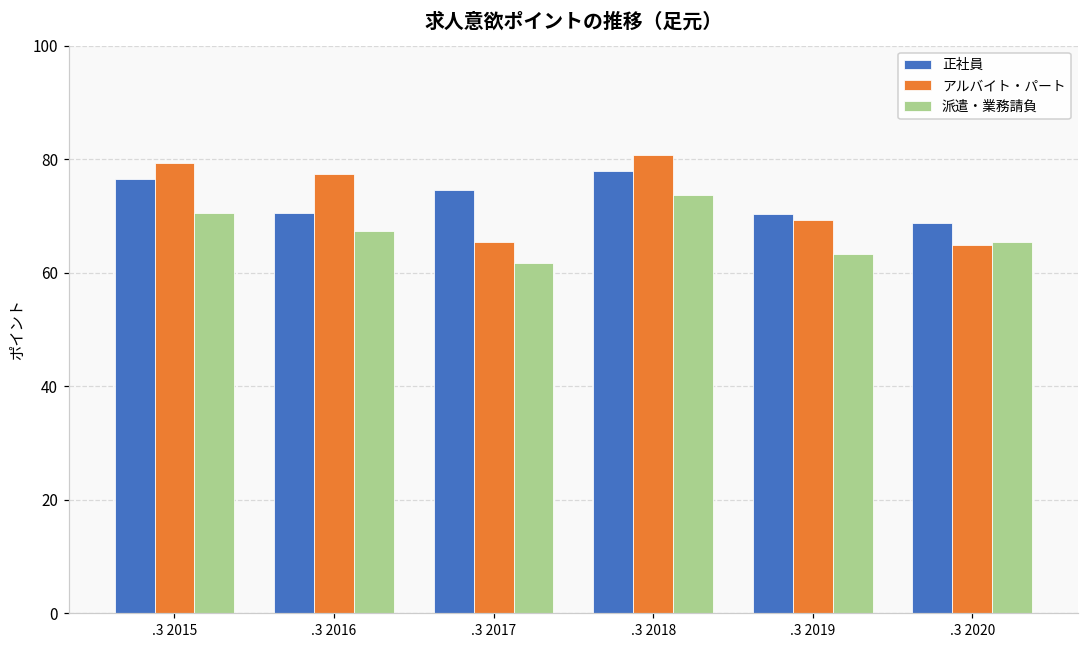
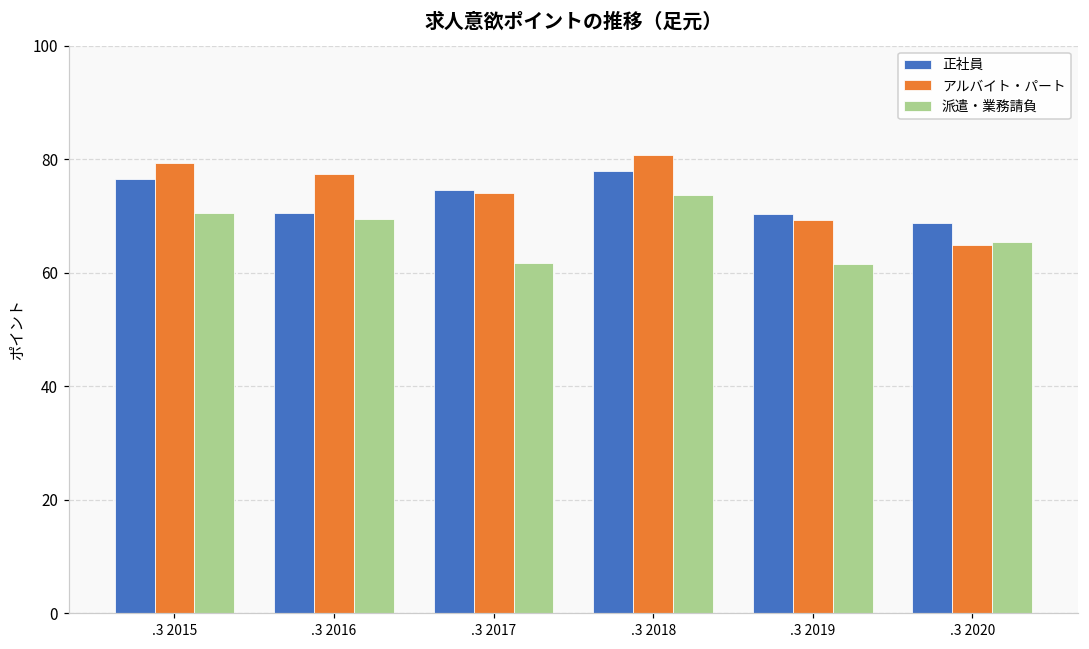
  {
    "正社員": {
      ".3 2015": 76,
      ".3 2016": 71,
      ".3 2017": 75,
      ".3 2018": 78,
      ".3 2019": 70,
      ".3 2020": 69
    },
    "アルバイト・パート": {
      ".3 2015": 79,
      ".3 2016": 77,
-     ".3 2017": 65,
+     ".3 2017": 74,
      ".3 2018": 81,
      ".3 2019": 69,
      ".3 2020": 65
    },
    "派遣・業務請負": {
      ".3 2015": 71,
-     ".3 2016": 67,
+     ".3 2016": 70,
      ".3 2017": 62,
      ".3 2018": 74,
-     ".3 2019": 63,
+     ".3 2019": 62,
      ".3 2020": 65
    }
  }
